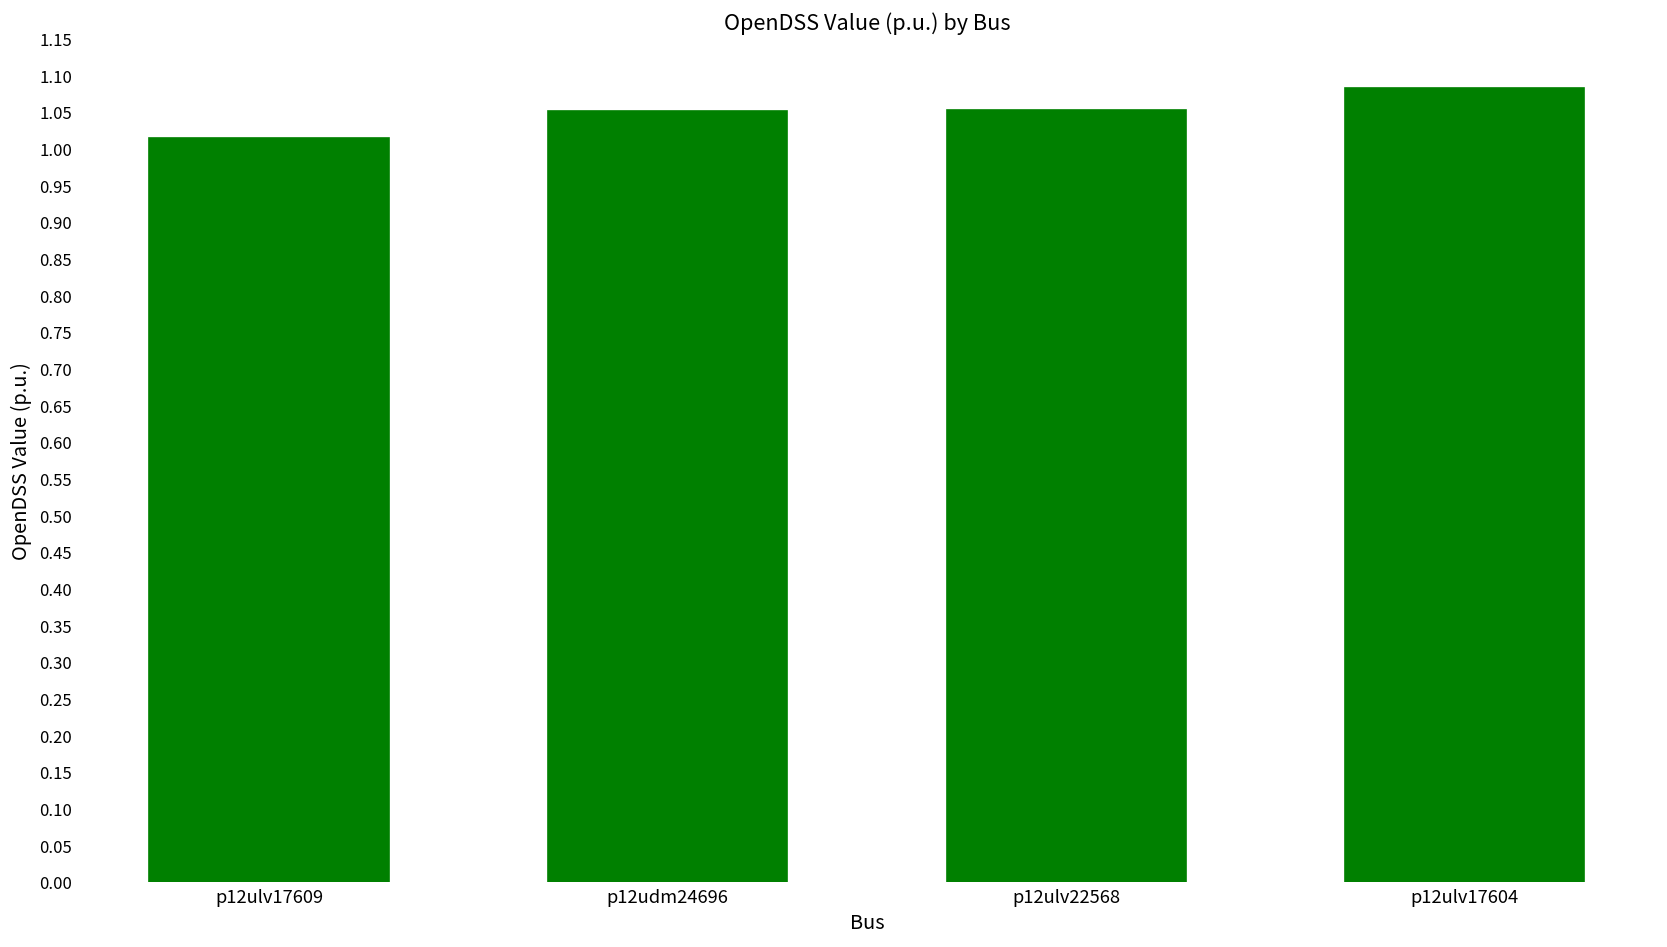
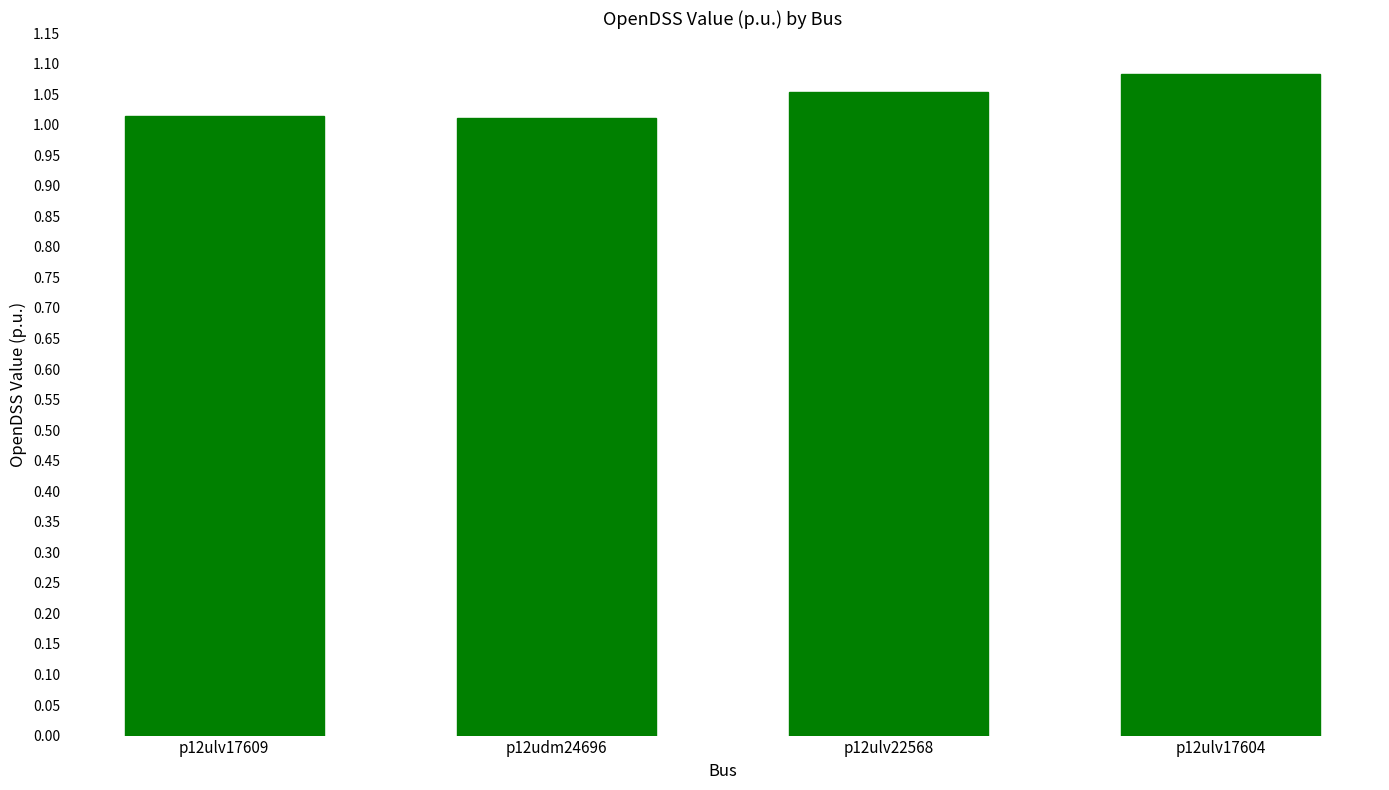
  {
    "p12ulv17609": 1.01,
-   "p12udm24696": 1.05,
+   "p12udm24696": 1.01,
    "p12ulv22568": 1.05,
    "p12ulv17604": 1.08
  }
